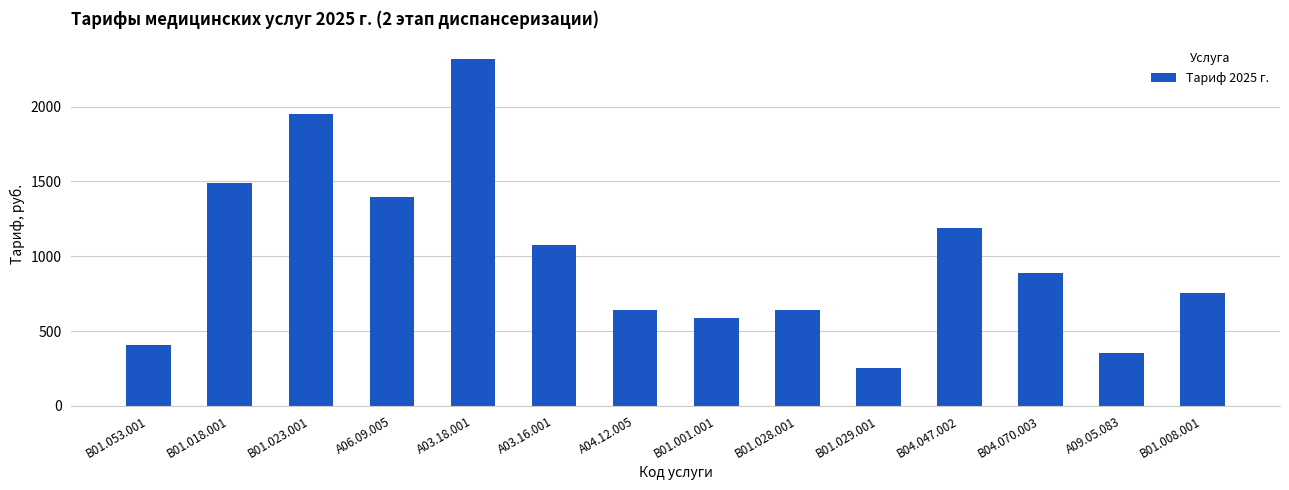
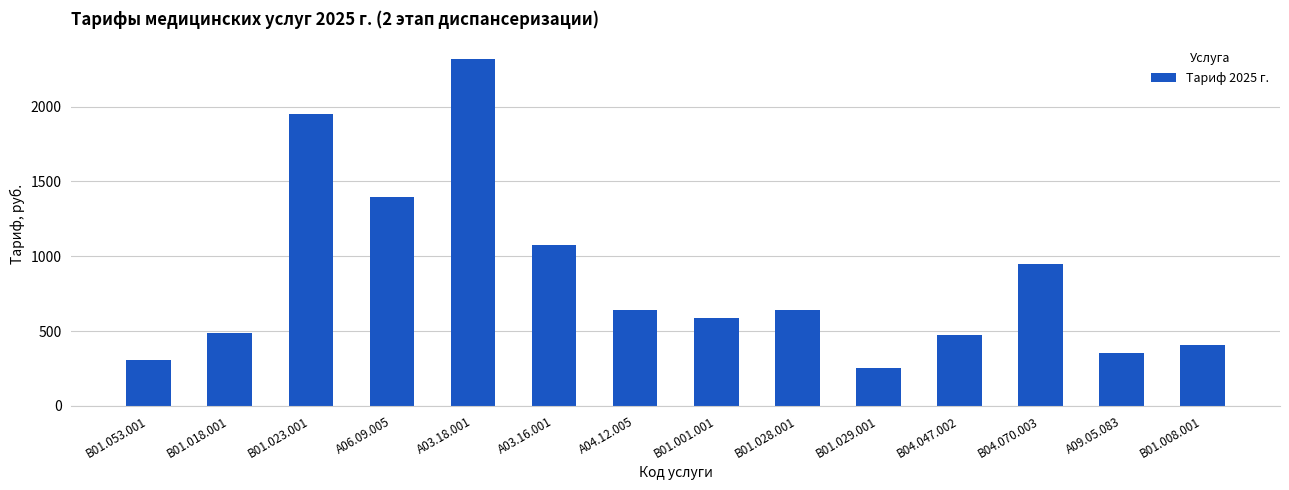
  {
-   "В01.053.001": 410,
-   "В01.018.001": 1490,
+   "В01.053.001": 300,
+   "В01.018.001": 480,
    "В01.023.001": 1950,
    "А06.09.005": 1400,
    "А03.18.001": 2320,
    "А03.16.001": 1080,
    "А04.12.005": 640,
    "В01.001.001": 590,
    "В01.028.001": 640,
    "В01.029.001": 260,
-   "В04.047.002": 1190,
-   "В04.070.003": 890,
+   "В04.047.002": 470,
+   "В04.070.003": 950,
    "А09.05.083": 350,
-   "В01.008.001": 760
+   "В01.008.001": 410
  }
